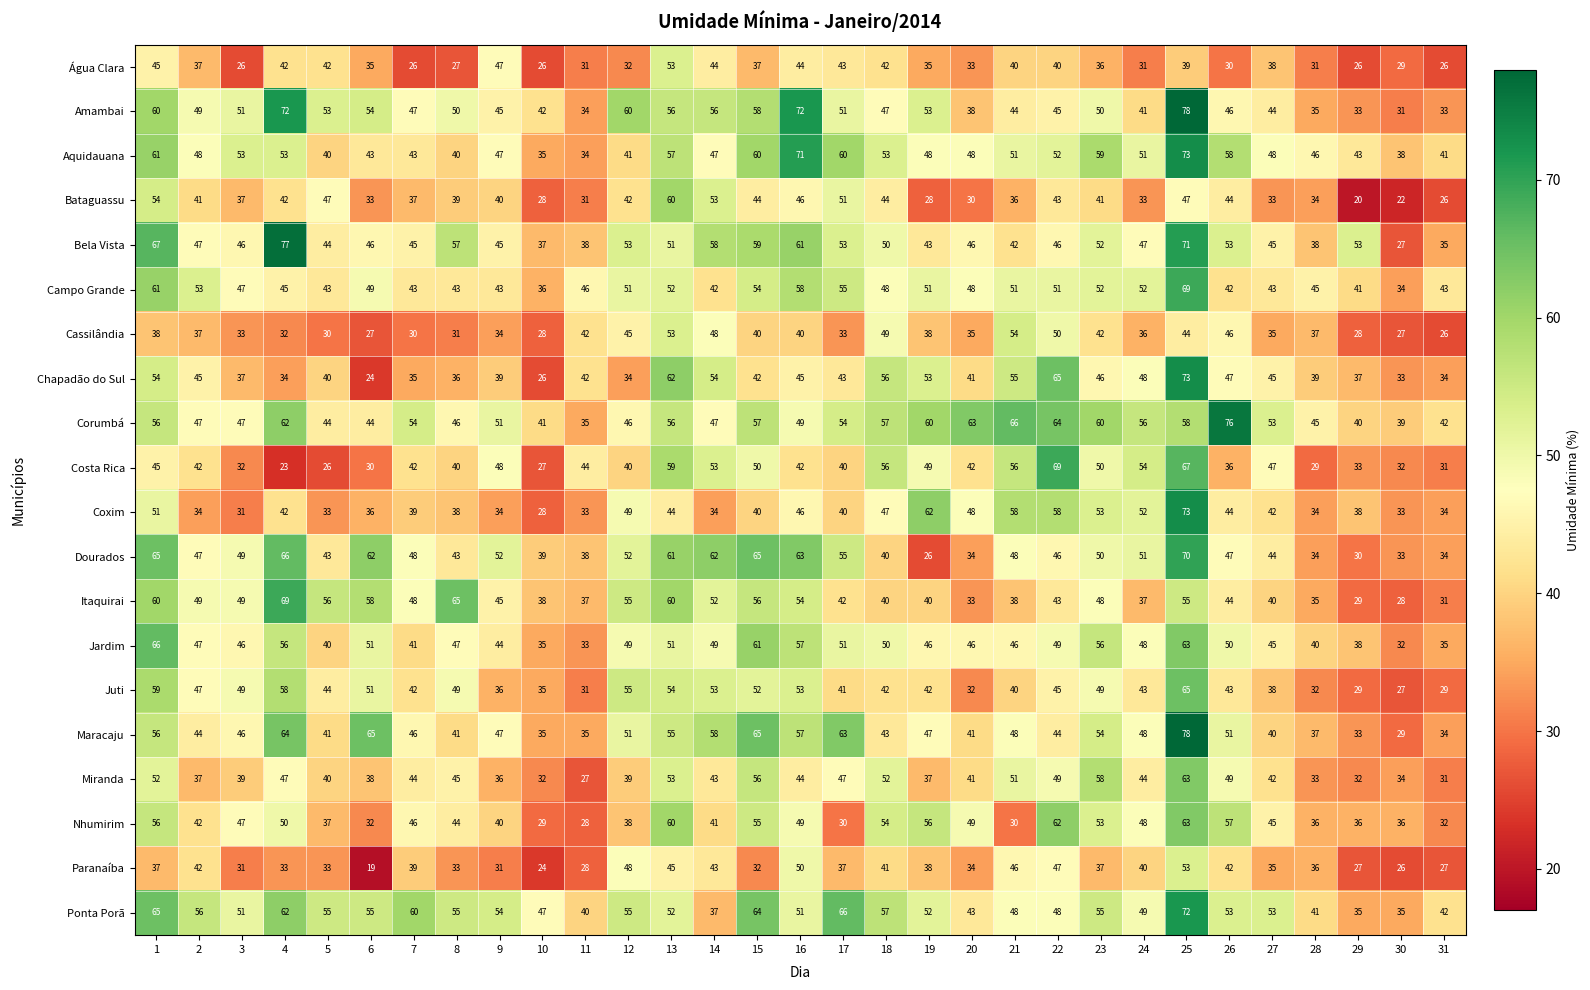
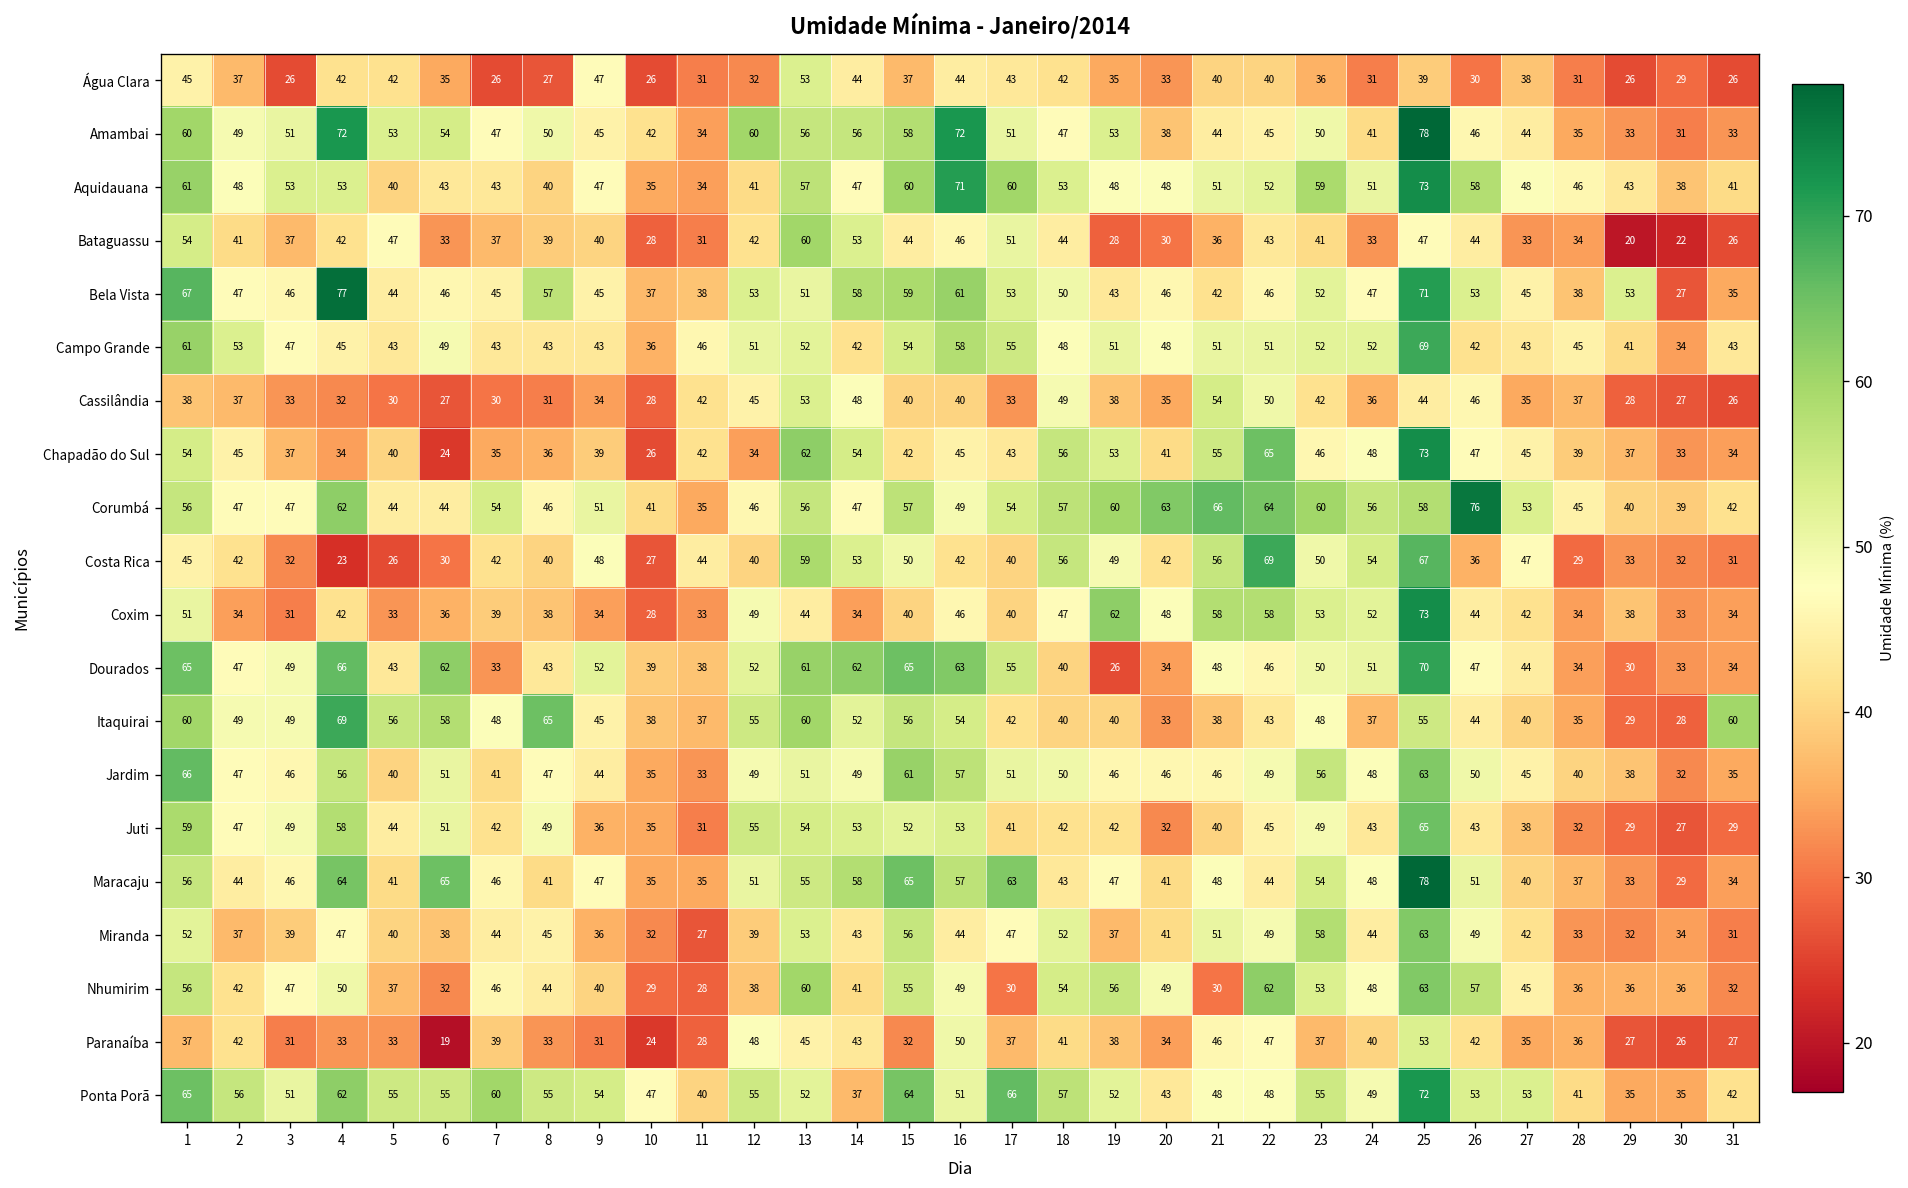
  {
    "Dourados": {
      "1": 65,
      "2": 47,
      "3": 49,
      "4": 66,
      "5": 43,
      "6": 62,
-     "7": 48,
+     "7": 33,
      "8": 43,
      "9": 52,
      "10": 39,
      "11": 38,
      "12": 52,
      "13": 61,
      "14": 62,
      "15": 65,
      "16": 63,
      "17": 55,
      "18": 40,
      "19": 26,
      "20": 34,
      "21": 48,
      "22": 46,
      "23": 50,
      "24": 51,
      "25": 70,
      "26": 47,
      "27": 44,
      "28": 34,
      "29": 30,
      "30": 33,
      "31": 34
    },
    "Itaquirai": {
      "1": 60,
      "2": 49,
      "3": 49,
      "4": 69,
      "5": 56,
      "6": 58,
      "7": 48,
      "8": 65,
      "9": 45,
      "10": 38,
      "11": 37,
      "12": 55,
      "13": 60,
      "14": 52,
      "15": 56,
      "16": 54,
      "17": 42,
      "18": 40,
      "19": 40,
      "20": 33,
      "21": 38,
      "22": 43,
      "23": 48,
      "24": 37,
      "25": 55,
      "26": 44,
      "27": 40,
      "28": 35,
      "29": 29,
      "30": 28,
-     "31": 31
+     "31": 60
    }
  }
